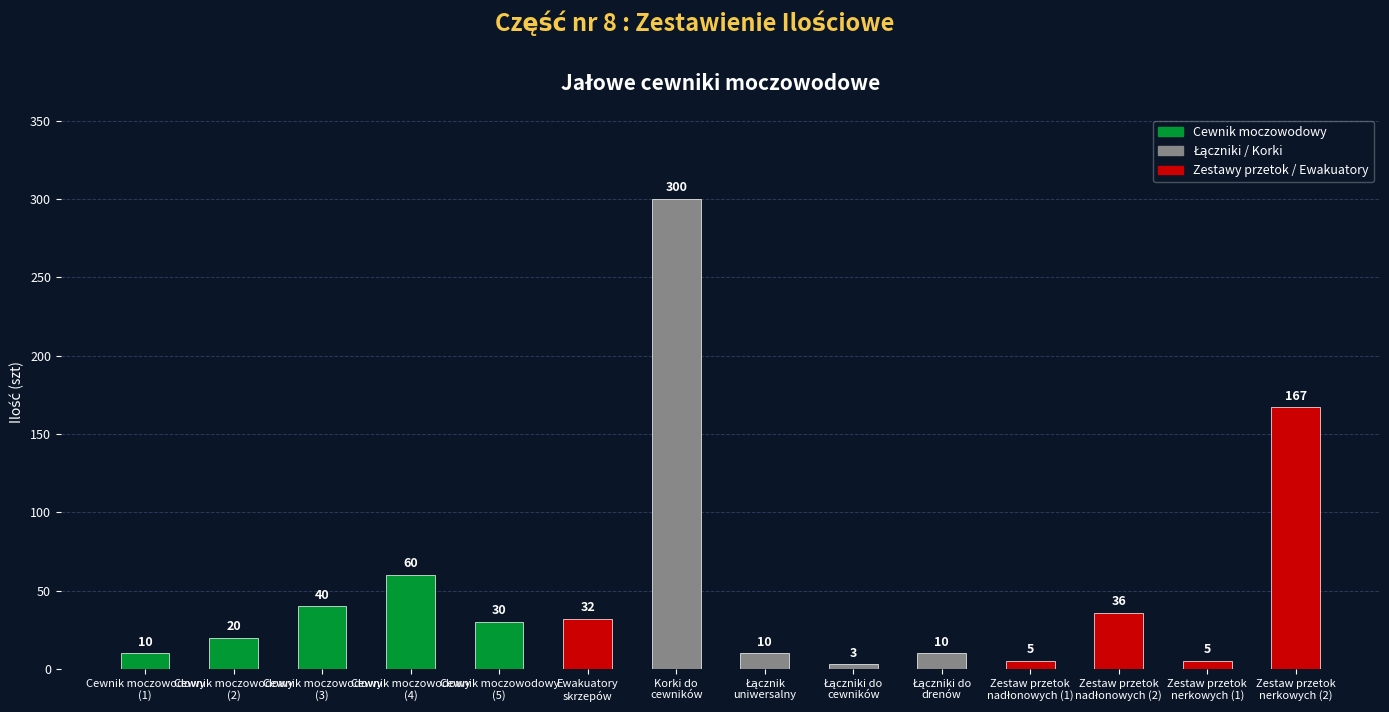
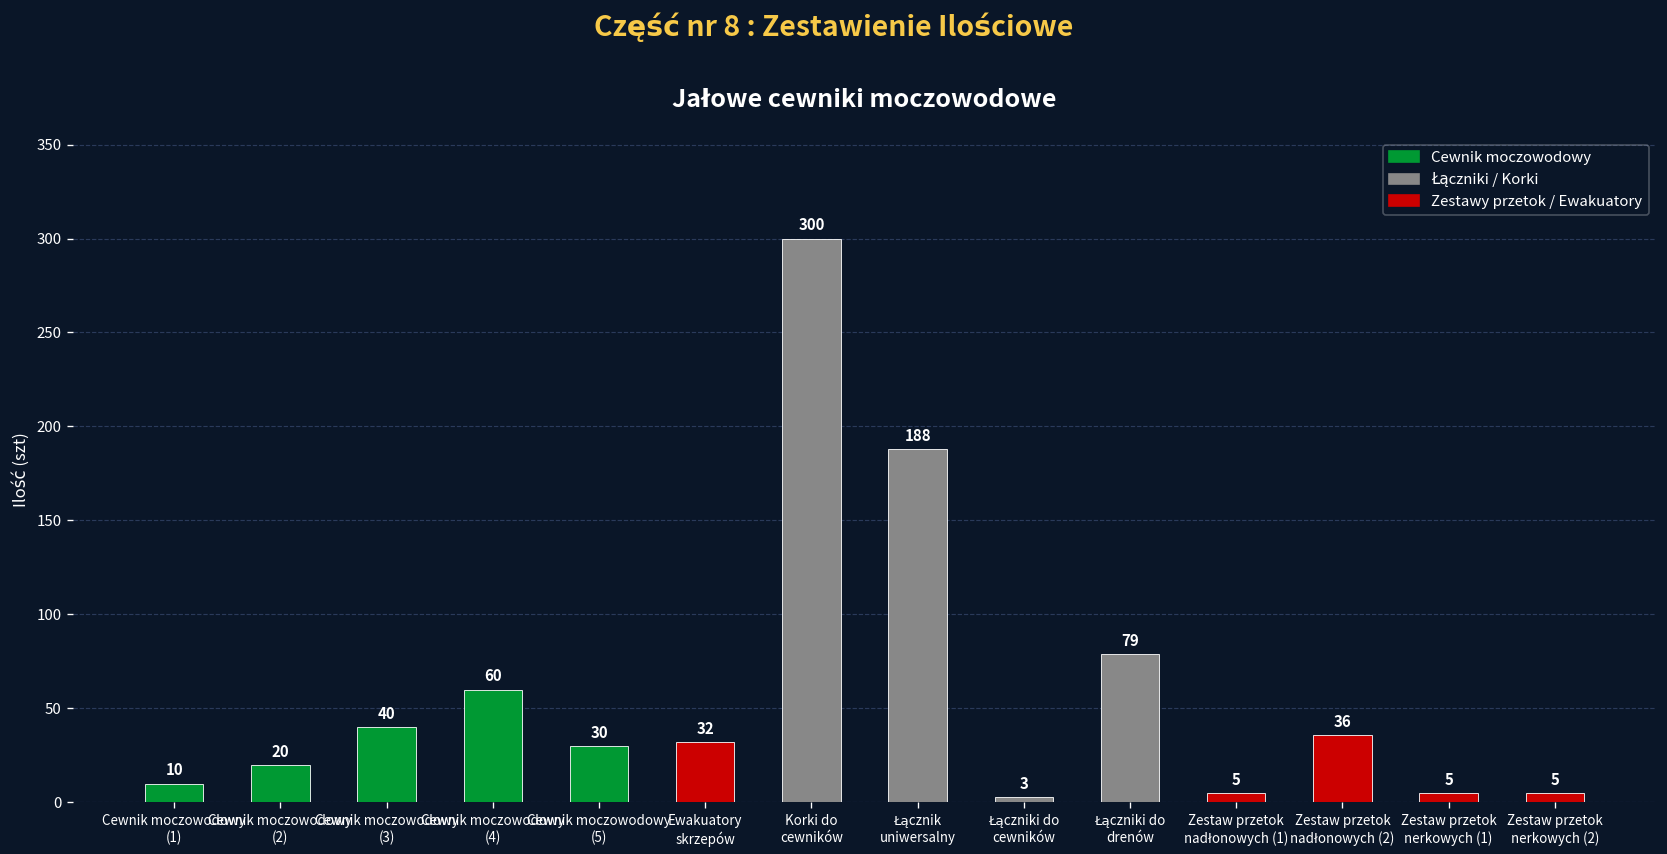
  {
    "Ewakuatory skrzepów": 32,
    "Korki do cewników": 300,
-   "Łącznik uniwersalny": 10,
+   "Łącznik uniwersalny": 188,
    "Łączniki do cewników": 3,
-   "Łączniki do drenów": 10,
+   "Łączniki do drenów": 79,
    "Zestaw przetok nadłonowych (1)": 5,
    "Zestaw przetok nadłonowych (2)": 36,
    "Zestaw przetok nerkowych (1)": 5,
-   "Zestaw przetok nerkowych (2)": 167
+   "Zestaw przetok nerkowych (2)": 5
  }
